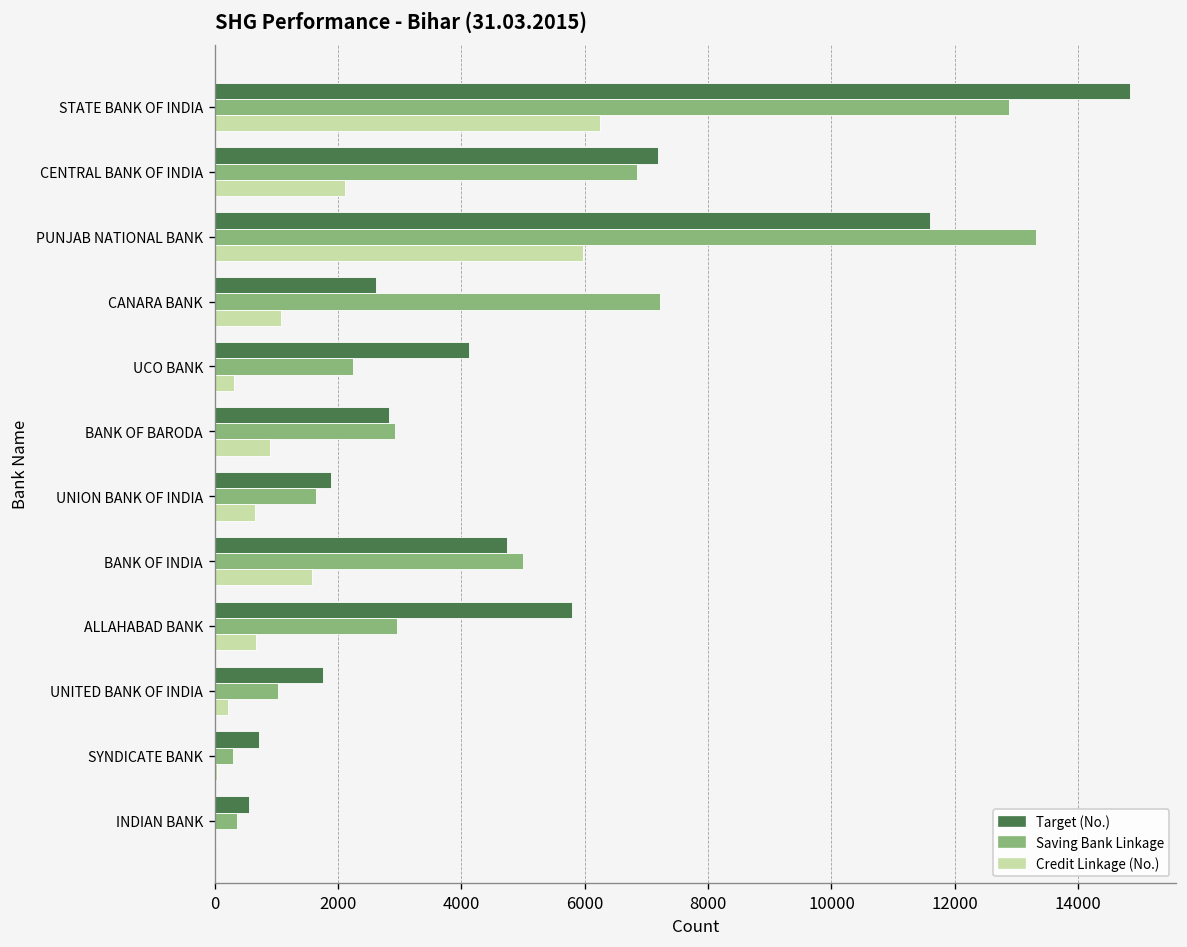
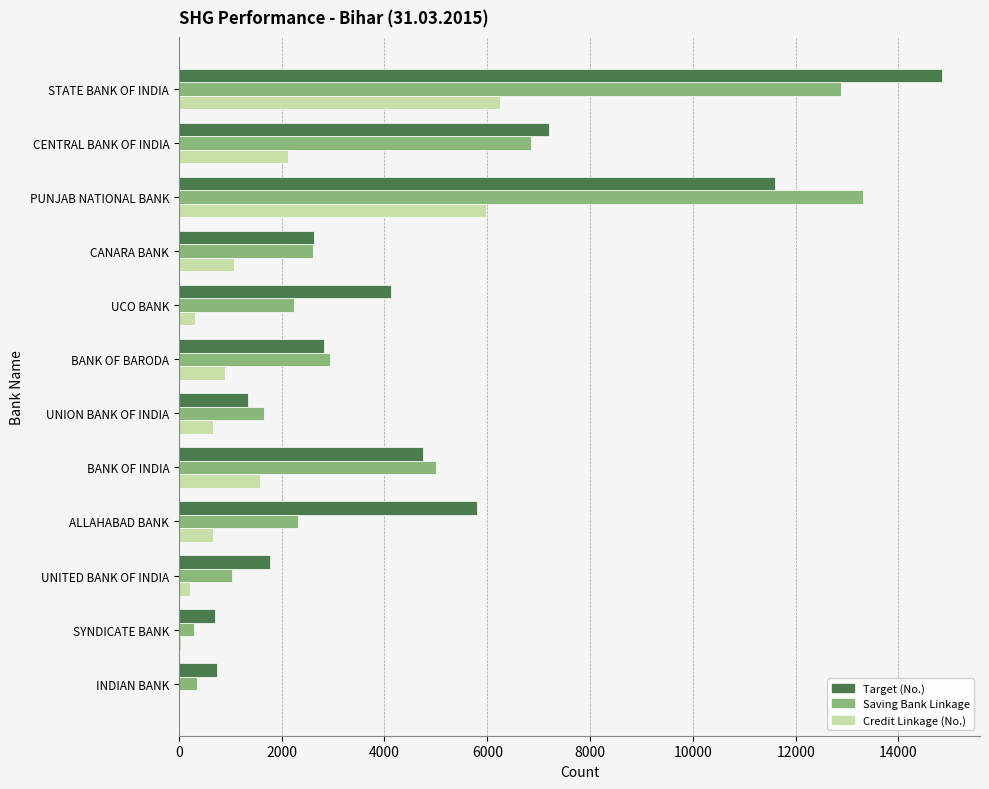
  {
    "Target (No.)": {
      "STATE BANK OF INDIA": 14800,
      "CENTRAL BANK OF INDIA": 7200,
      "PUNJAB NATIONAL BANK": 11600,
      "CANARA BANK": 2600,
      "UCO BANK": 4100,
      "BANK OF BARODA": 2800,
-     "UNION BANK OF INDIA": 1900,
+     "UNION BANK OF INDIA": 1400,
      "BANK OF INDIA": 4700,
      "ALLAHABAD BANK": 5800,
      "UNITED BANK OF INDIA": 1800,
      "SYNDICATE BANK": 700,
-     "INDIAN BANK": 600
+     "INDIAN BANK": 700
    },
    "Saving Bank Linkage": {
      "STATE BANK OF INDIA": 12900,
      "CENTRAL BANK OF INDIA": 6900,
      "PUNJAB NATIONAL BANK": 13300,
-     "CANARA BANK": 7200,
+     "CANARA BANK": 2600,
      "UCO BANK": 2200,
      "BANK OF BARODA": 2900,
      "UNION BANK OF INDIA": 1600,
      "BANK OF INDIA": 5000,
-     "ALLAHABAD BANK": 3000,
+     "ALLAHABAD BANK": 2300,
      "UNITED BANK OF INDIA": 1000,
      "SYNDICATE BANK": 300,
      "INDIAN BANK": 400
    },
    "Credit Linkage (No.)": {
      "STATE BANK OF INDIA": 6200,
      "CENTRAL BANK OF INDIA": 2100,
      "PUNJAB NATIONAL BANK": 6000,
      "CANARA BANK": 1100,
      "UCO BANK": 300,
      "BANK OF BARODA": 900,
      "UNION BANK OF INDIA": 700,
      "BANK OF INDIA": 1600,
      "ALLAHABAD BANK": 700,
      "UNITED BANK OF INDIA": 200
    }
  }
